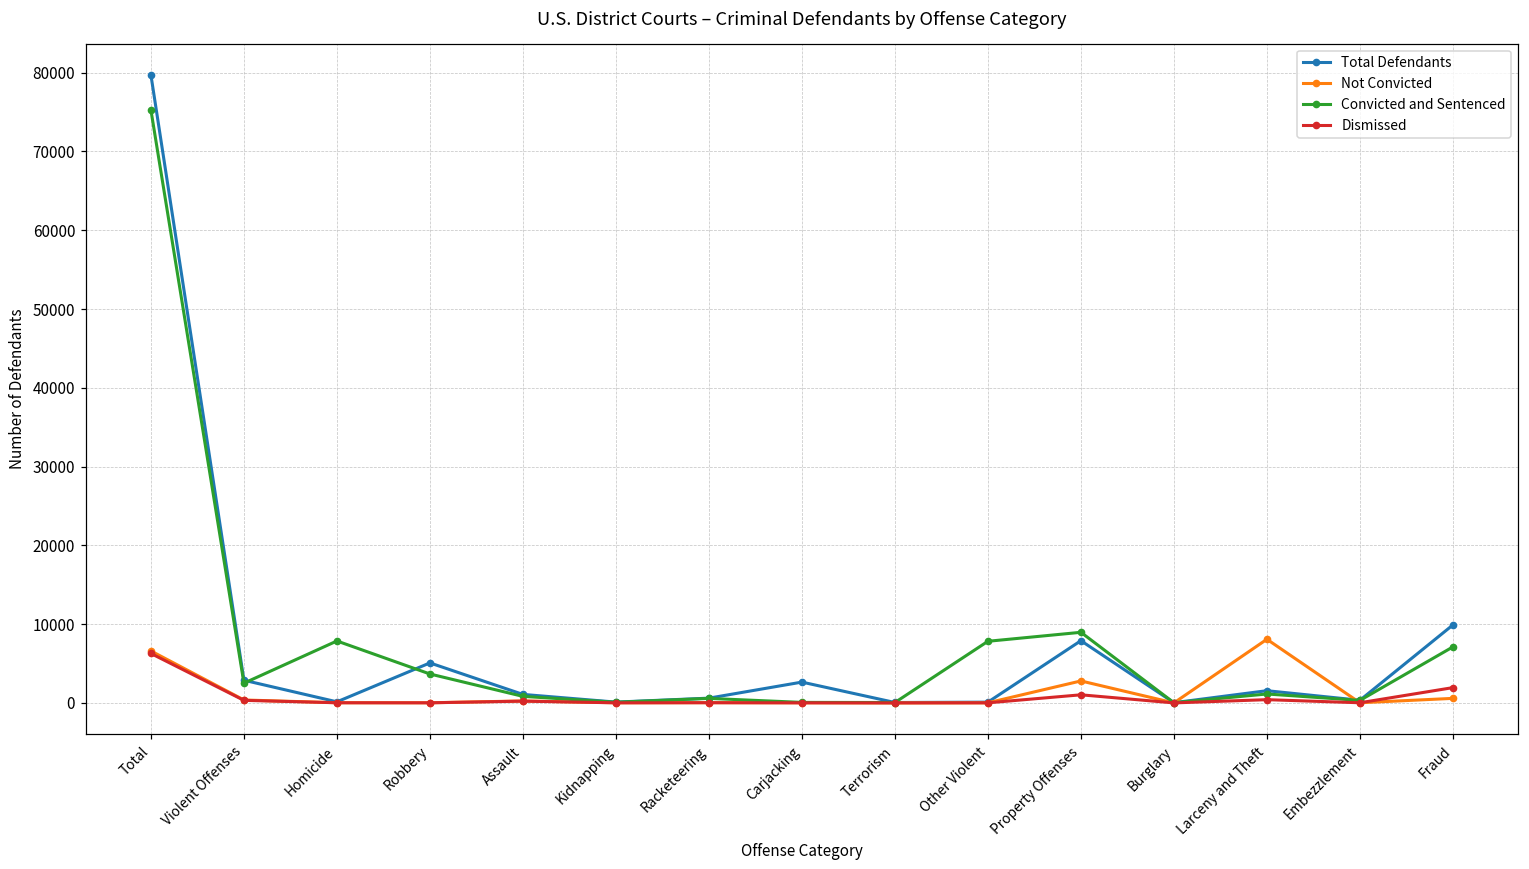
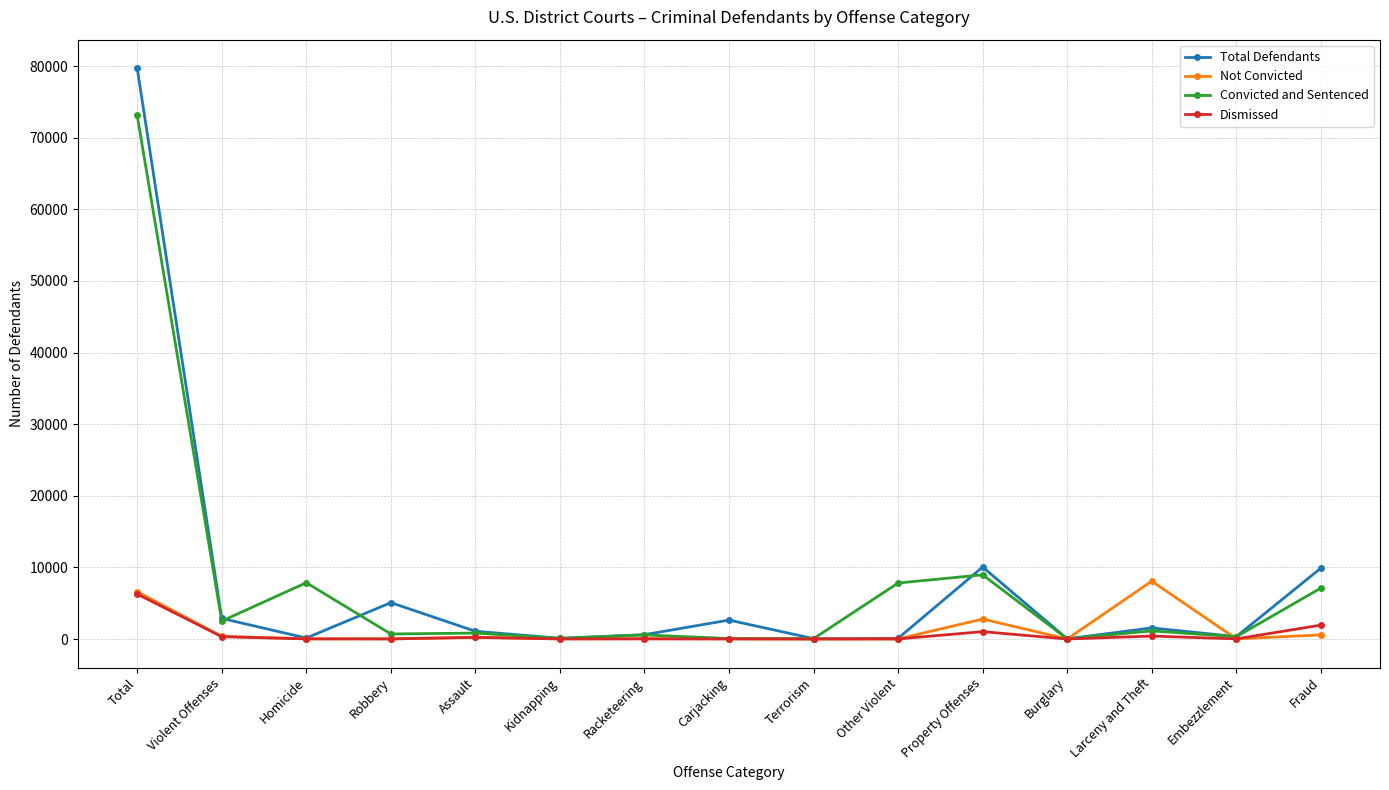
  {
    "Total Defendants": {
      "Total": 80000,
      "Violent Offenses": 3000,
      "Robbery": 5000,
      "Carjacking": 3000,
-     "Property Offenses": 8000,
+     "Property Offenses": 10000,
      "Larceny and Theft": 2000,
      "Fraud": 10000
    },
    "Not Convicted": {
      "Property Offenses": 3000,
      "Larceny and Theft": 8000,
      "Fraud": 1000
    },
    "Convicted and Sentenced": {
-     "Total": 75000,
+     "Total": 73000,
      "Violent Offenses": 3000,
      "Homicide": 8000,
-     "Robbery": 4000,
+     "Robbery": 1000,
      "Other Violent": 8000,
      "Property Offenses": 9000,
      "Larceny and Theft": 1000,
      "Fraud": 7000
    },
    "Dismissed": {
      "Property Offenses": 1000,
      "Larceny and Theft": 0,
      "Fraud": 2000
    }
  }
